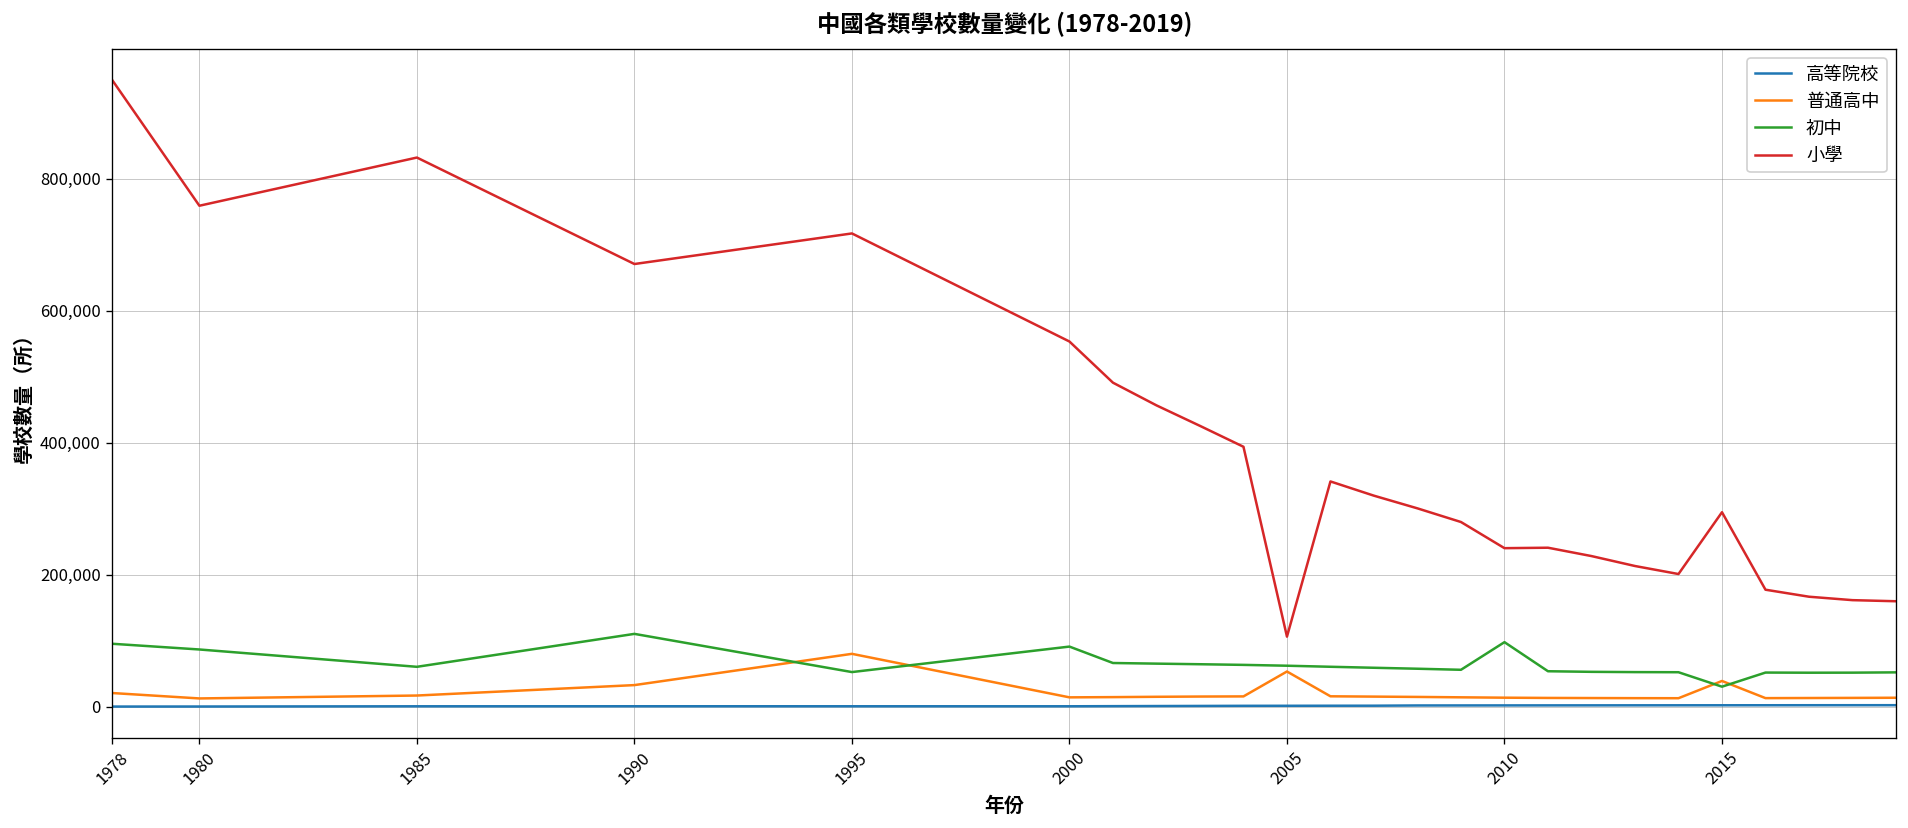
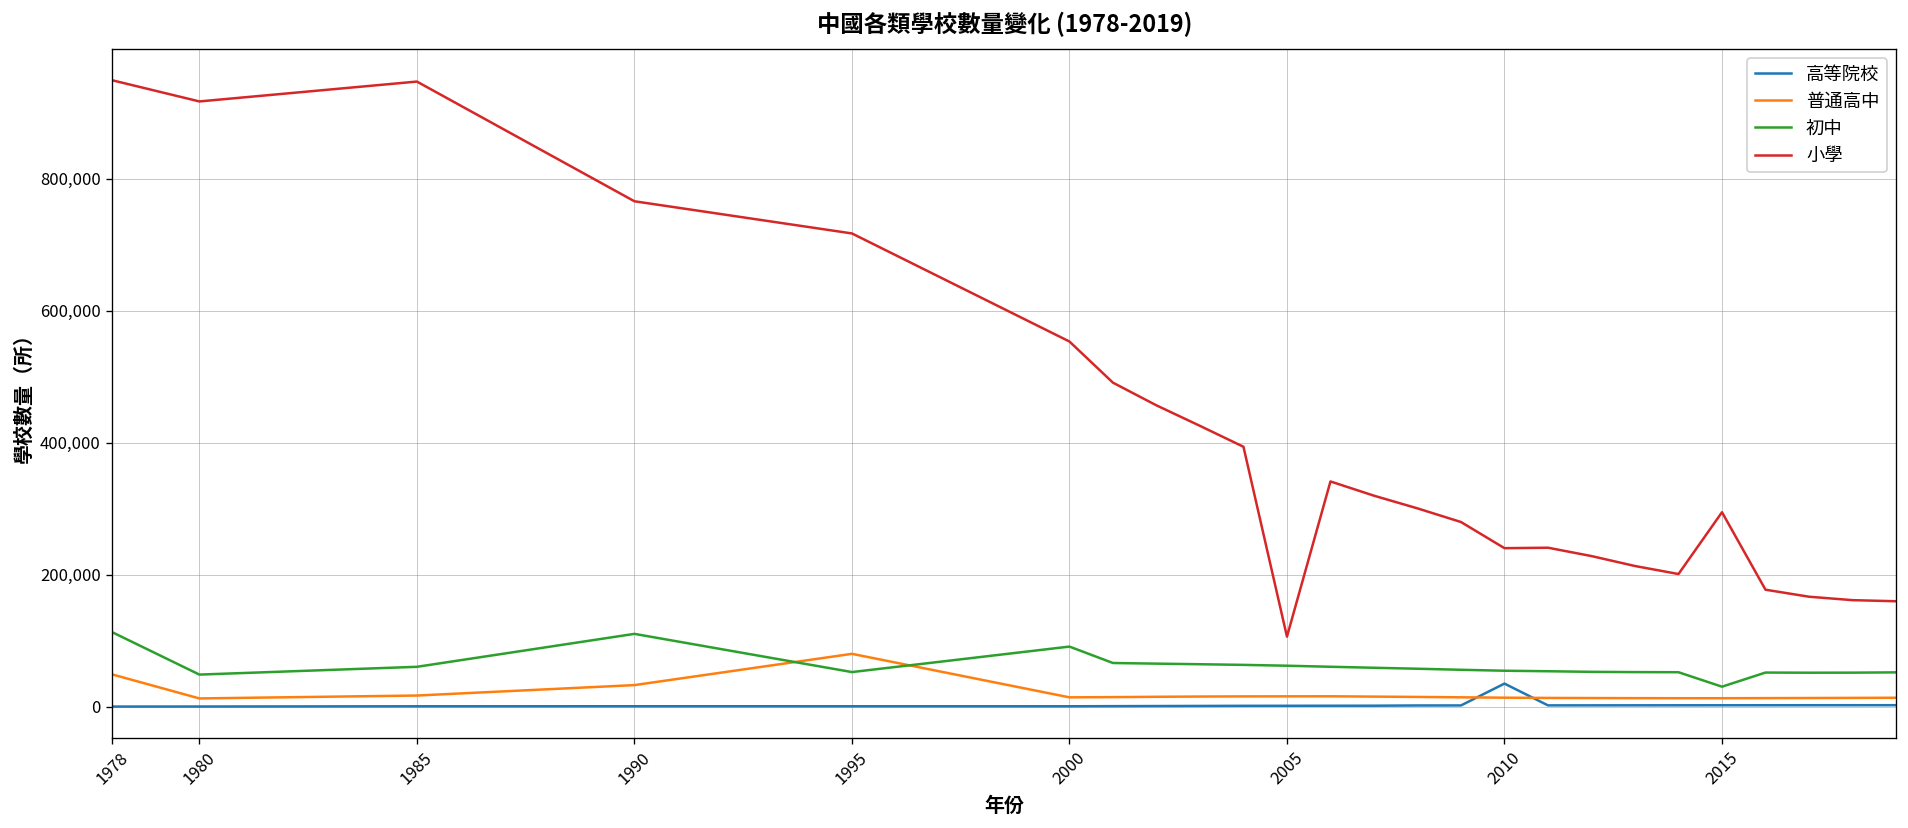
  {
    "高等院校": {
      "1978": "0",
      "1980": "0",
      "1985": "0",
      "1990": "0",
      "1995": "0",
      "2000": "0",
      "2005": "0",
-     "2010": "0",
+     "2010": "40,000",
      "2015": "0"
    },
    "普通高中": {
-     "1978": "20,000",
+     "1978": "50,000",
      "1980": "10,000",
      "1985": "20,000",
      "1990": "30,000",
      "1995": "80,000",
      "2000": "10,000",
-     "2005": "50,000",
+     "2005": "20,000",
      "2010": "10,000",
-     "2015": "40,000"
+     "2015": "10,000"
    },
    "初中": {
-     "1978": "100,000",
-     "1980": "90,000",
+     "1978": "110,000",
+     "1980": "50,000",
      "1985": "60,000",
      "1990": "110,000",
      "1995": "50,000",
      "2000": "90,000",
      "2005": "60,000",
-     "2010": "100,000",
+     "2010": "50,000",
      "2015": "30,000"
    },
    "小學": {
      "1978": "950,000",
-     "1980": "760,000",
-     "1985": "830,000",
-     "1990": "670,000",
+     "1980": "920,000",
+     "1985": "950,000",
+     "1990": "770,000",
      "1995": "720,000",
      "2000": "550,000",
      "2005": "110,000",
      "2010": "240,000",
      "2015": "300,000"
    }
  }
